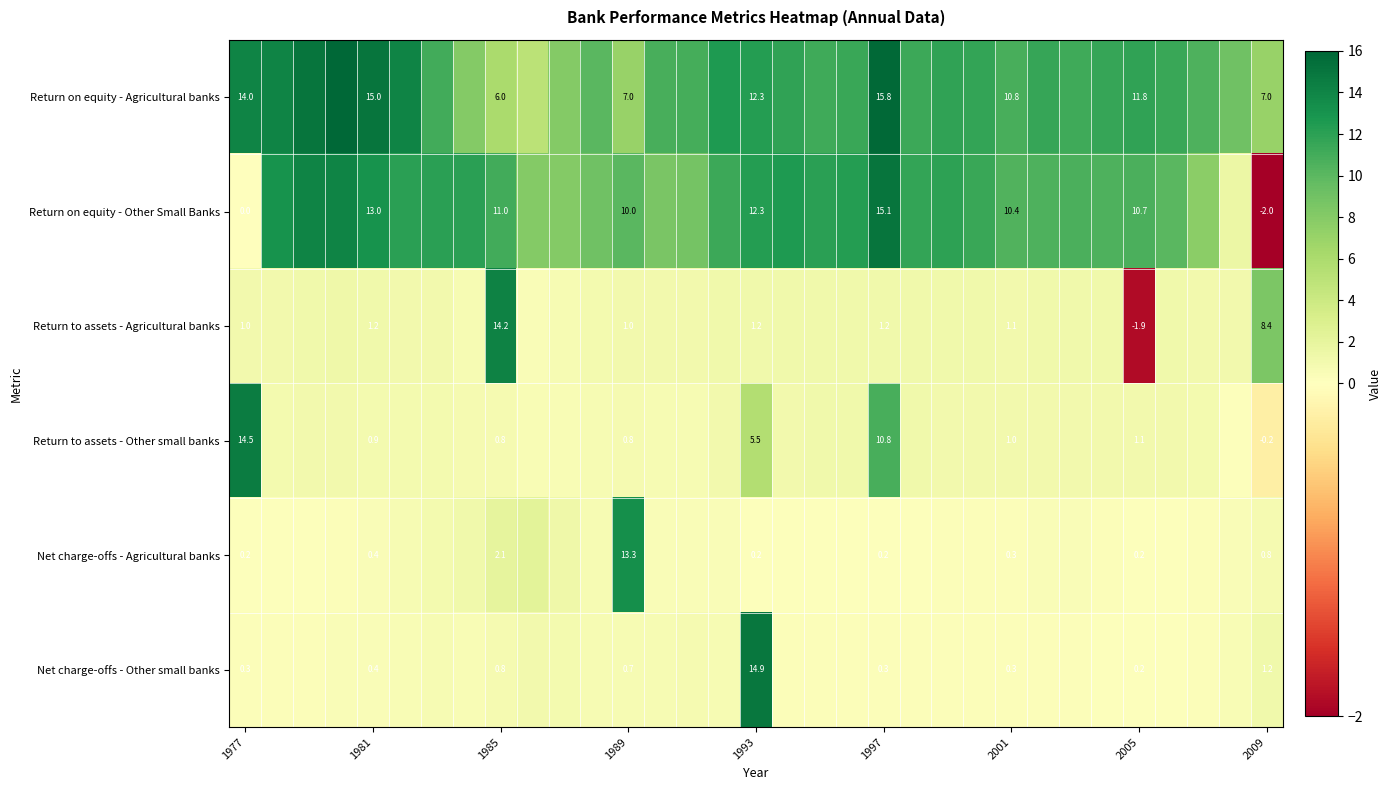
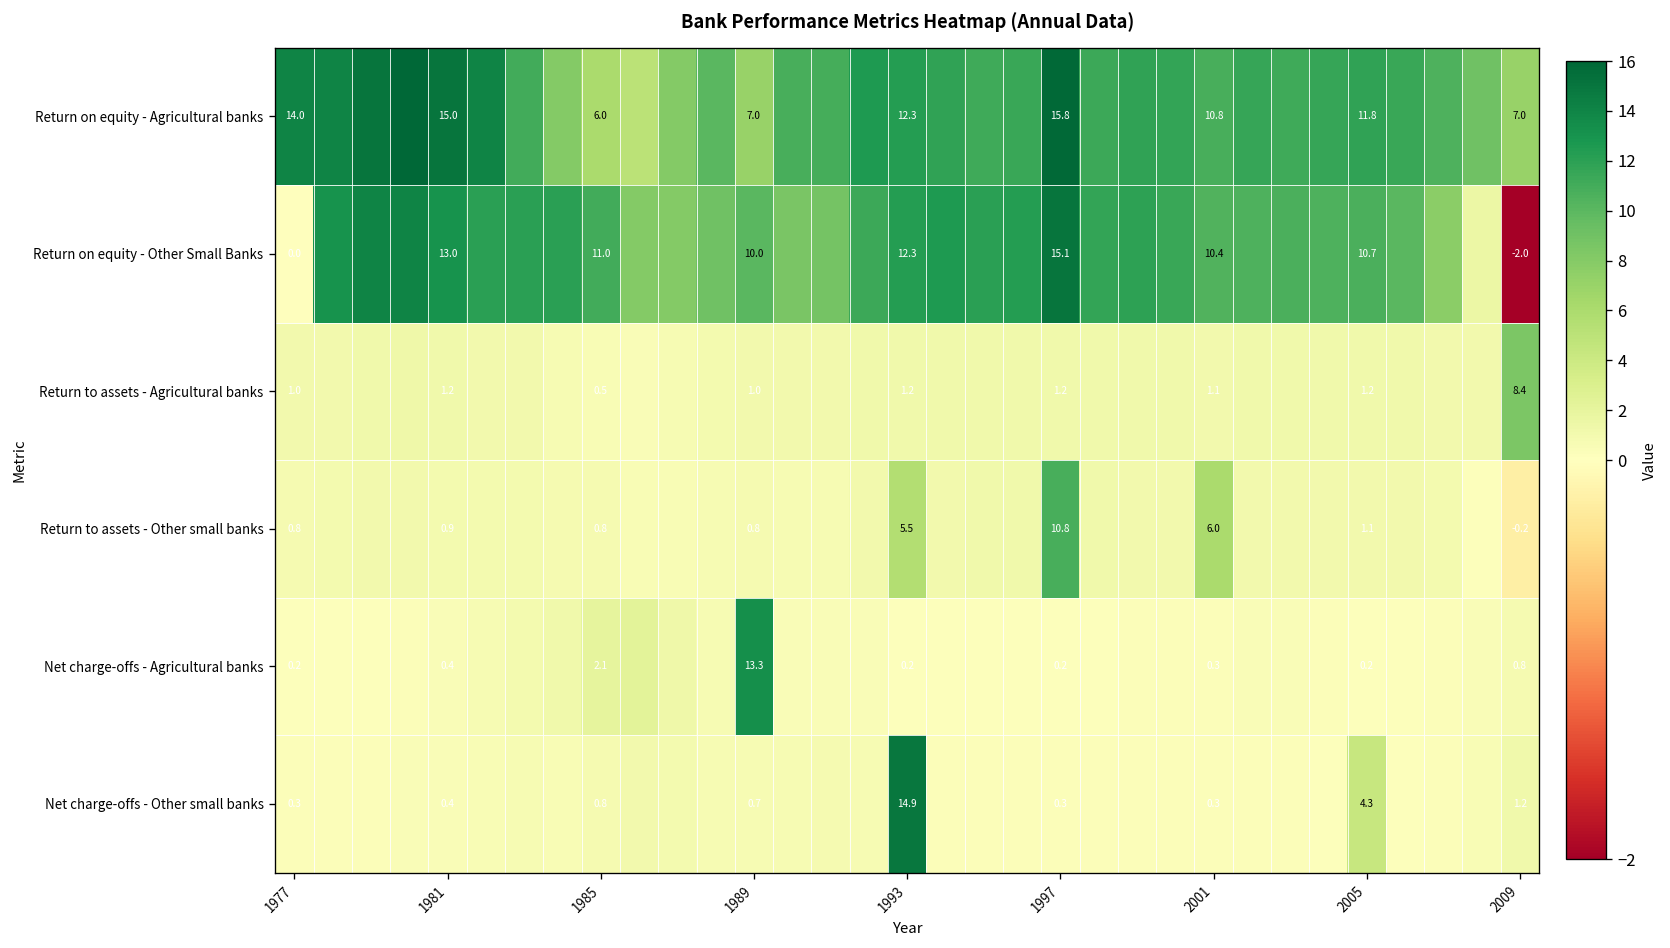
  {
    "Return on equity - Agricultural banks": {
      "1977": 14.0,
      "1981": 15.0,
      "1985": 6.0,
      "1989": 7.0,
      "1993": 12.3,
      "1997": 15.8,
      "2001": 10.8,
      "2005": 11.8,
      "2009": 7.0
    },
    "Return on equity - Other Small Banks": {
      "1977": 0.0,
      "1981": 13.0,
      "1985": 11.0,
      "1989": 10.0,
      "1993": 12.3,
      "1997": 15.1,
      "2001": 10.4,
      "2005": 10.7,
      "2009": -2.0
    },
    "Return to assets - Agricultural banks": {
      "1977": 1.0,
      "1981": 1.2,
-     "1985": 14.2,
+     "1985": 0.5,
      "1989": 1.0,
      "1993": 1.2,
      "1997": 1.2,
      "2001": 1.1,
-     "2005": -1.9,
+     "2005": 1.2,
      "2009": 8.4
    },
    "Return to assets - Other small banks": {
-     "1977": 14.5,
+     "1977": 0.8,
      "1981": 0.9,
      "1985": 0.8,
      "1989": 0.8,
      "1993": 5.5,
      "1997": 10.8,
-     "2001": 1.0,
+     "2001": 6.0,
      "2005": 1.1,
      "2009": -0.2
    },
    "Net charge-offs - Agricultural banks": {
      "1977": 0.2,
      "1981": 0.4,
      "1985": 2.1,
      "1989": 13.3,
      "1993": 0.2,
      "1997": 0.2,
      "2001": 0.3,
      "2005": 0.2,
      "2009": 0.8
    },
    "Net charge-offs - Other small banks": {
      "1977": 0.3,
      "1981": 0.4,
      "1985": 0.8,
      "1989": 0.7,
      "1993": 14.9,
      "1997": 0.3,
      "2001": 0.3,
-     "2005": 0.2,
+     "2005": 4.3,
      "2009": 1.2
    }
  }
